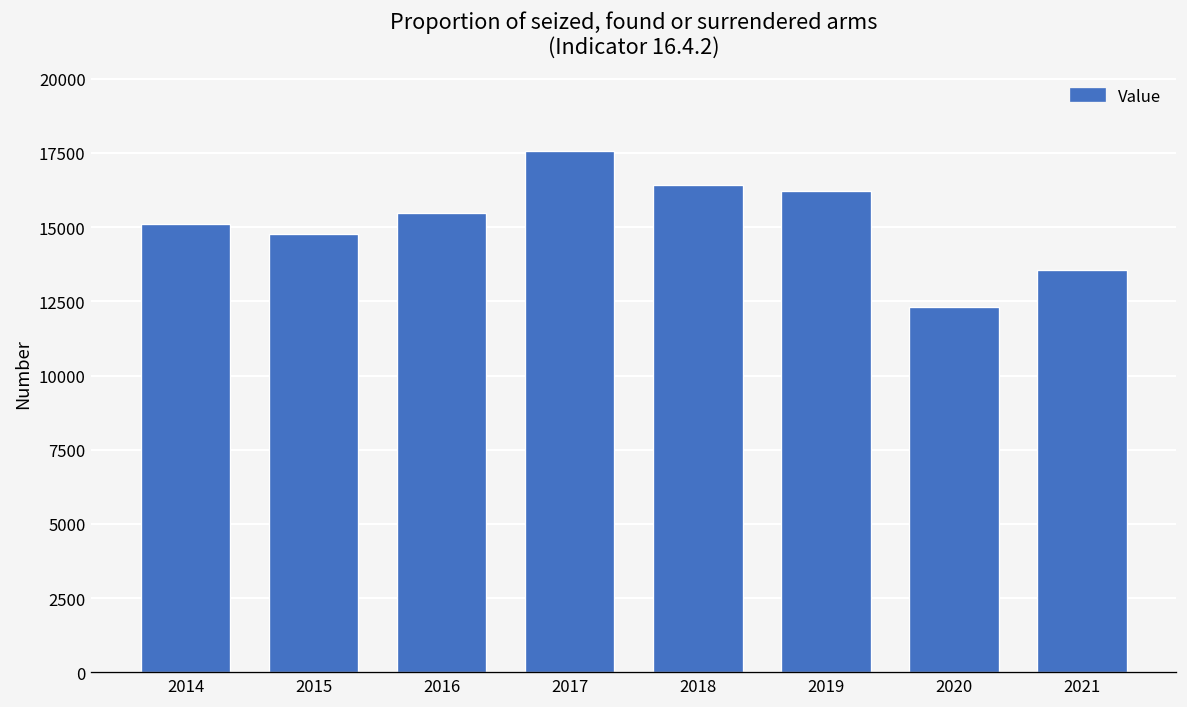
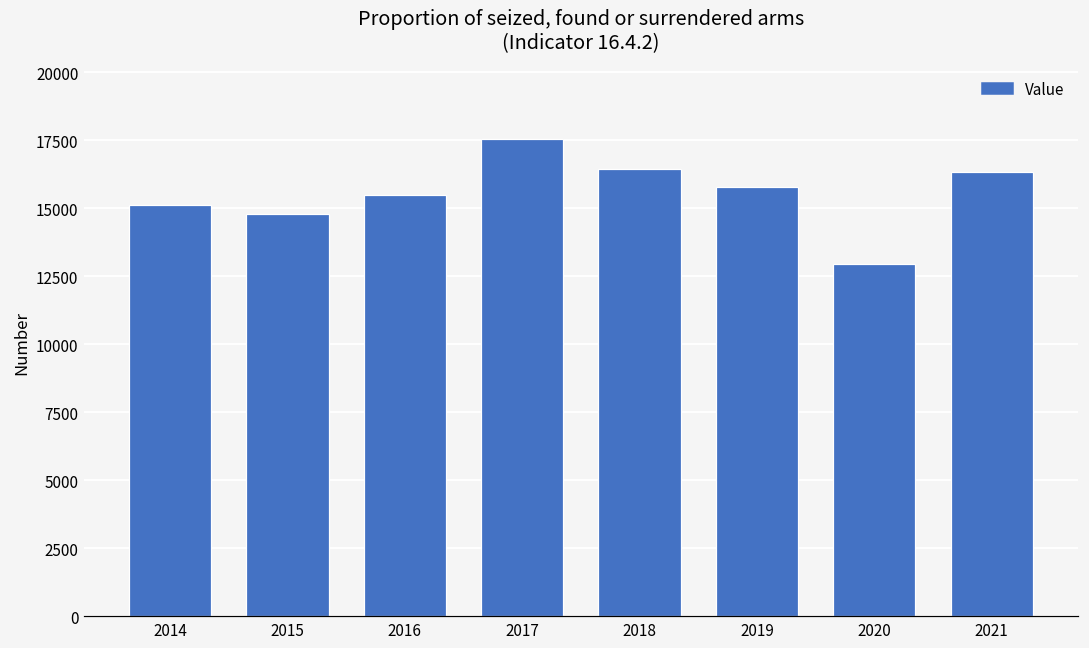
  {
    "2014": 15100,
    "2015": 14800,
    "2016": 15500,
    "2017": 17600,
    "2018": 16400,
-   "2019": 16200,
-   "2020": 12300,
-   "2021": 13500
+   "2019": 15800,
+   "2020": 12900,
+   "2021": 16300
  }
